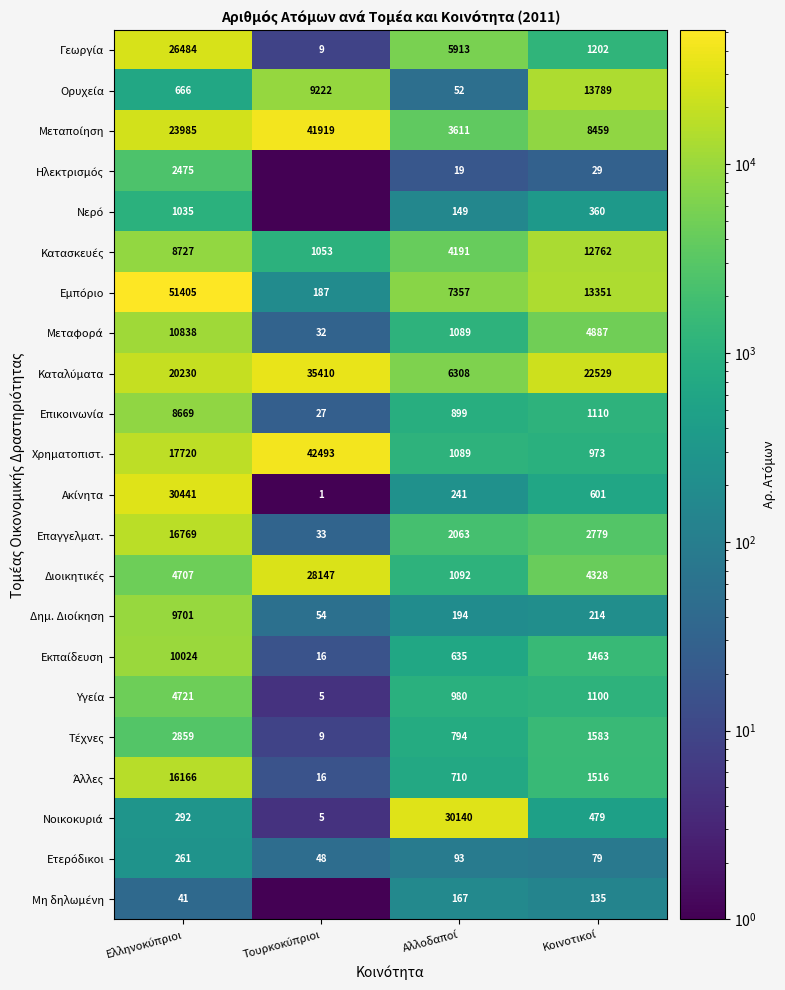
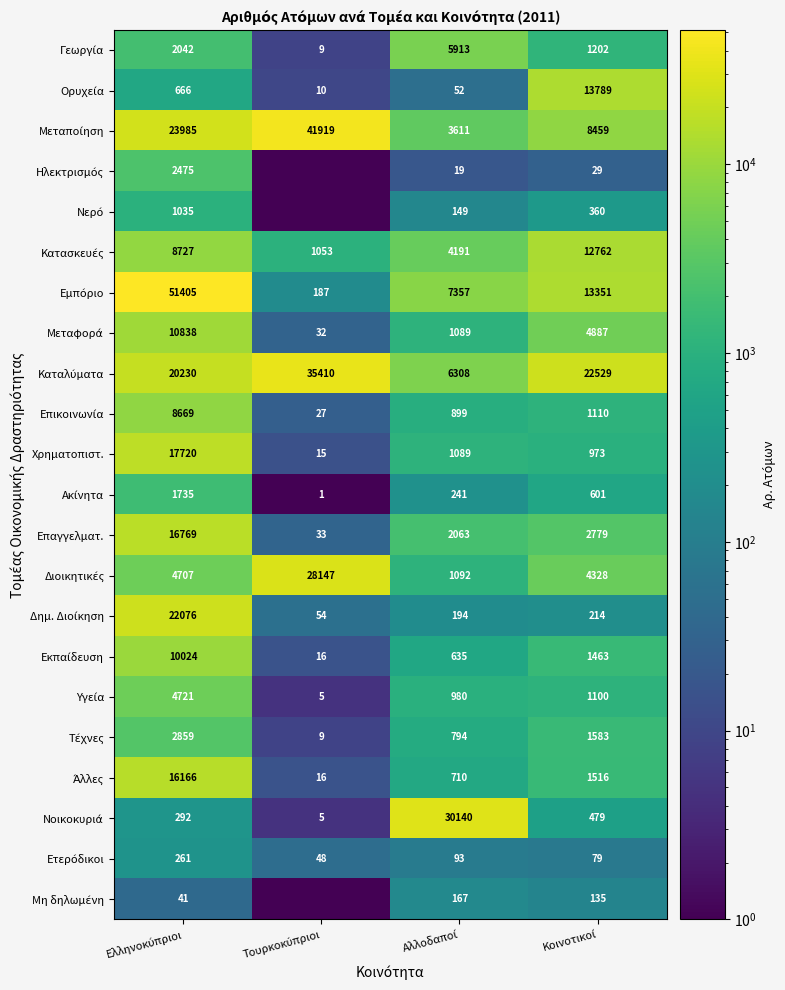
  {
    "Γεωργία": {
-     "Ελληνοκύπριοι": 26484,
+     "Ελληνοκύπριοι": 2042,
      "Τουρκοκύπριοι": 9,
      "Αλλοδαποί": 5913,
      "Κοινοτικοί": 1202
    },
    "Ορυχεία": {
      "Ελληνοκύπριοι": 666,
-     "Τουρκοκύπριοι": 9222,
+     "Τουρκοκύπριοι": 10,
      "Αλλοδαποί": 52,
      "Κοινοτικοί": 13789
    },
    "Μεταποίηση": {
      "Ελληνοκύπριοι": 23985,
      "Τουρκοκύπριοι": 41919,
      "Αλλοδαποί": 3611,
      "Κοινοτικοί": 8459
    },
    "Ηλεκτρισμός": {
      "Ελληνοκύπριοι": 2475,
      "Αλλοδαποί": 19,
      "Κοινοτικοί": 29
    },
    "Νερό": {
      "Ελληνοκύπριοι": 1035,
      "Αλλοδαποί": 149,
      "Κοινοτικοί": 360
    },
    "Κατασκευές": {
      "Ελληνοκύπριοι": 8727,
      "Τουρκοκύπριοι": 1053,
      "Αλλοδαποί": 4191,
      "Κοινοτικοί": 12762
    },
    "Εμπόριο": {
      "Ελληνοκύπριοι": 51405,
      "Τουρκοκύπριοι": 187,
      "Αλλοδαποί": 7357,
      "Κοινοτικοί": 13351
    },
    "Μεταφορά": {
      "Ελληνοκύπριοι": 10838,
      "Τουρκοκύπριοι": 32,
      "Αλλοδαποί": 1089,
      "Κοινοτικοί": 4887
    },
    "Καταλύματα": {
      "Ελληνοκύπριοι": 20230,
      "Τουρκοκύπριοι": 35410,
      "Αλλοδαποί": 6308,
      "Κοινοτικοί": 22529
    },
    "Επικοινωνία": {
      "Ελληνοκύπριοι": 8669,
      "Τουρκοκύπριοι": 27,
      "Αλλοδαποί": 899,
      "Κοινοτικοί": 1110
    },
    "Χρηματοπιστ.": {
      "Ελληνοκύπριοι": 17720,
-     "Τουρκοκύπριοι": 42493,
+     "Τουρκοκύπριοι": 15,
      "Αλλοδαποί": 1089,
      "Κοινοτικοί": 973
    },
    "Ακίνητα": {
-     "Ελληνοκύπριοι": 30441,
+     "Ελληνοκύπριοι": 1735,
      "Τουρκοκύπριοι": 1,
      "Αλλοδαποί": 241,
      "Κοινοτικοί": 601
    },
    "Επαγγελματ.": {
      "Ελληνοκύπριοι": 16769,
      "Τουρκοκύπριοι": 33,
      "Αλλοδαποί": 2063,
      "Κοινοτικοί": 2779
    },
    "Διοικητικές": {
      "Ελληνοκύπριοι": 4707,
      "Τουρκοκύπριοι": 28147,
      "Αλλοδαποί": 1092,
      "Κοινοτικοί": 4328
    },
    "Δημ. Διοίκηση": {
-     "Ελληνοκύπριοι": 9701,
+     "Ελληνοκύπριοι": 22076,
      "Τουρκοκύπριοι": 54,
      "Αλλοδαποί": 194,
      "Κοινοτικοί": 214
    },
    "Εκπαίδευση": {
      "Ελληνοκύπριοι": 10024,
      "Τουρκοκύπριοι": 16,
      "Αλλοδαποί": 635,
      "Κοινοτικοί": 1463
    },
    "Υγεία": {
      "Ελληνοκύπριοι": 4721,
      "Τουρκοκύπριοι": 5,
      "Αλλοδαποί": 980,
      "Κοινοτικοί": 1100
    },
    "Τέχνες": {
      "Ελληνοκύπριοι": 2859,
      "Τουρκοκύπριοι": 9,
      "Αλλοδαποί": 794,
      "Κοινοτικοί": 1583
    },
    "Άλλες": {
      "Ελληνοκύπριοι": 16166,
      "Τουρκοκύπριοι": 16,
      "Αλλοδαποί": 710,
      "Κοινοτικοί": 1516
    },
    "Νοικοκυριά": {
      "Ελληνοκύπριοι": 292,
      "Τουρκοκύπριοι": 5,
      "Αλλοδαποί": 30140,
      "Κοινοτικοί": 479
    },
    "Ετερόδικοι": {
      "Ελληνοκύπριοι": 261,
      "Τουρκοκύπριοι": 48,
      "Αλλοδαποί": 93,
      "Κοινοτικοί": 79
    },
    "Μη δηλωμένη": {
      "Ελληνοκύπριοι": 41,
      "Αλλοδαποί": 167,
      "Κοινοτικοί": 135
    }
  }
